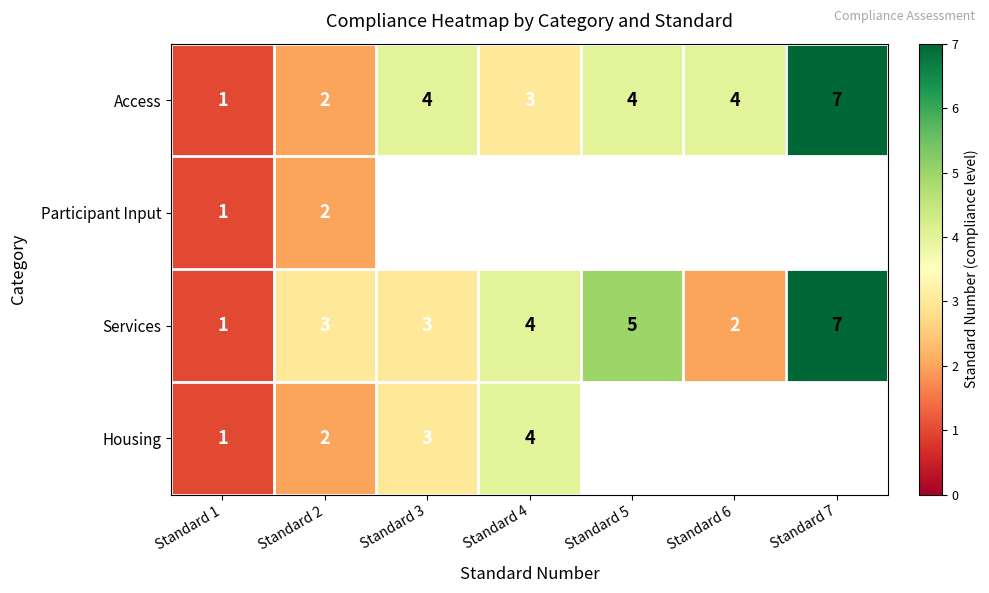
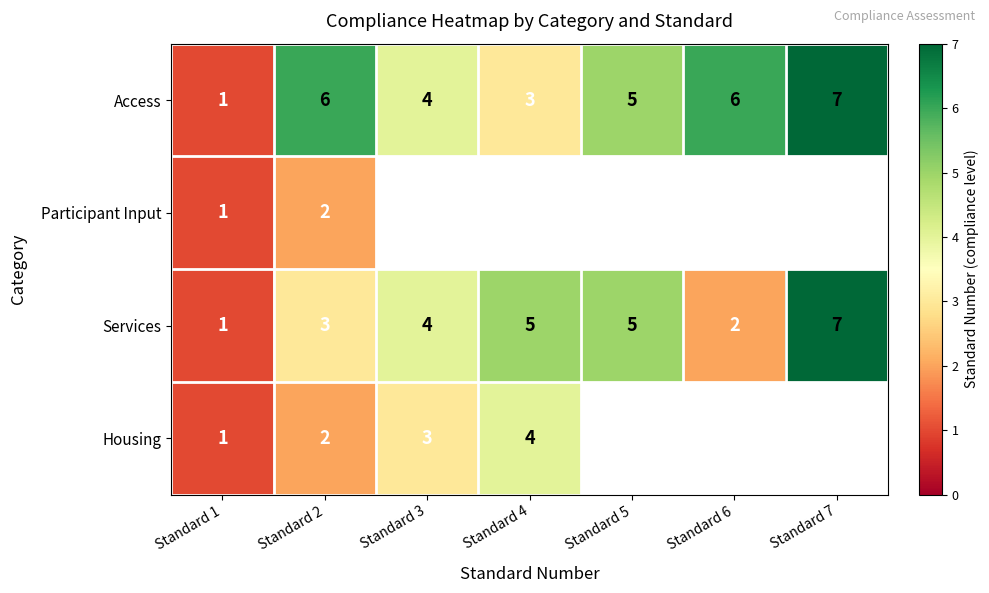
  {
    "Access": {
      "Standard 1": 1,
-     "Standard 2": 2,
+     "Standard 2": 6,
      "Standard 3": 4,
      "Standard 4": 3,
-     "Standard 5": 4,
-     "Standard 6": 4,
+     "Standard 5": 5,
+     "Standard 6": 6,
      "Standard 7": 7
    },
    "Participant Input": {
      "Standard 1": 1,
      "Standard 2": 2
    },
    "Services": {
      "Standard 1": 1,
      "Standard 2": 3,
-     "Standard 3": 3,
-     "Standard 4": 4,
+     "Standard 3": 4,
+     "Standard 4": 5,
      "Standard 5": 5,
      "Standard 6": 2,
      "Standard 7": 7
    },
    "Housing": {
      "Standard 1": 1,
      "Standard 2": 2,
      "Standard 3": 3,
      "Standard 4": 4
    }
  }
